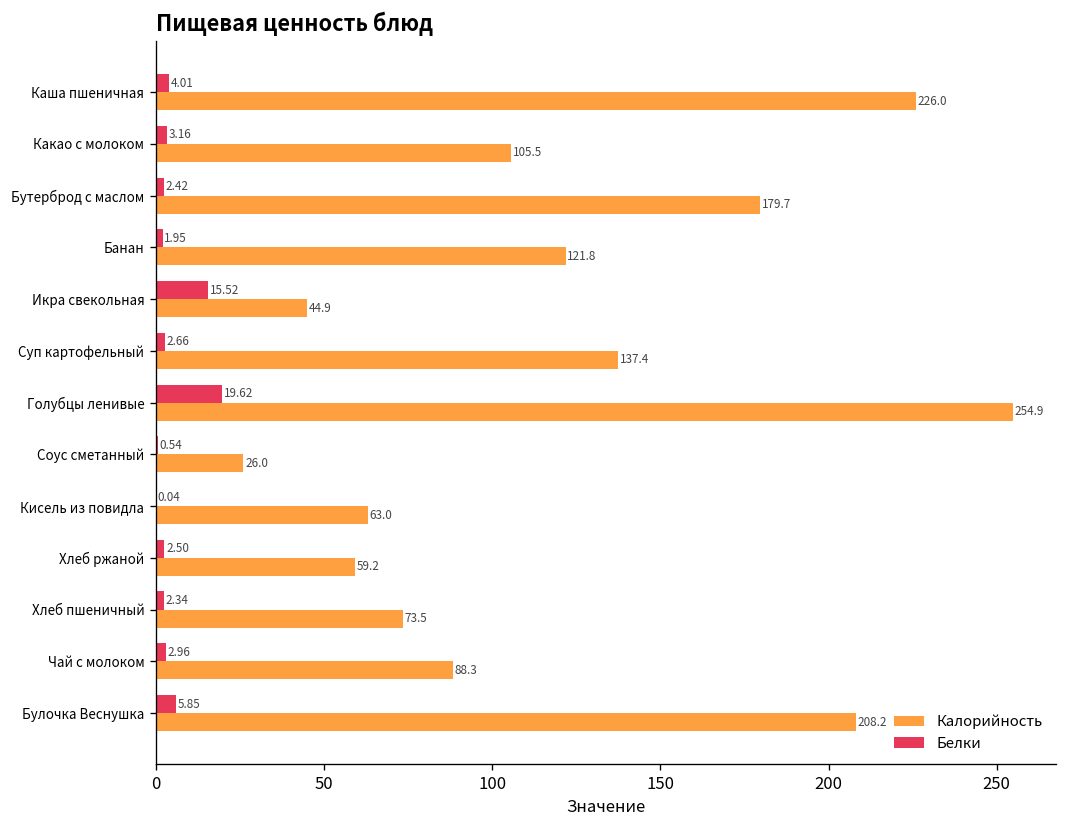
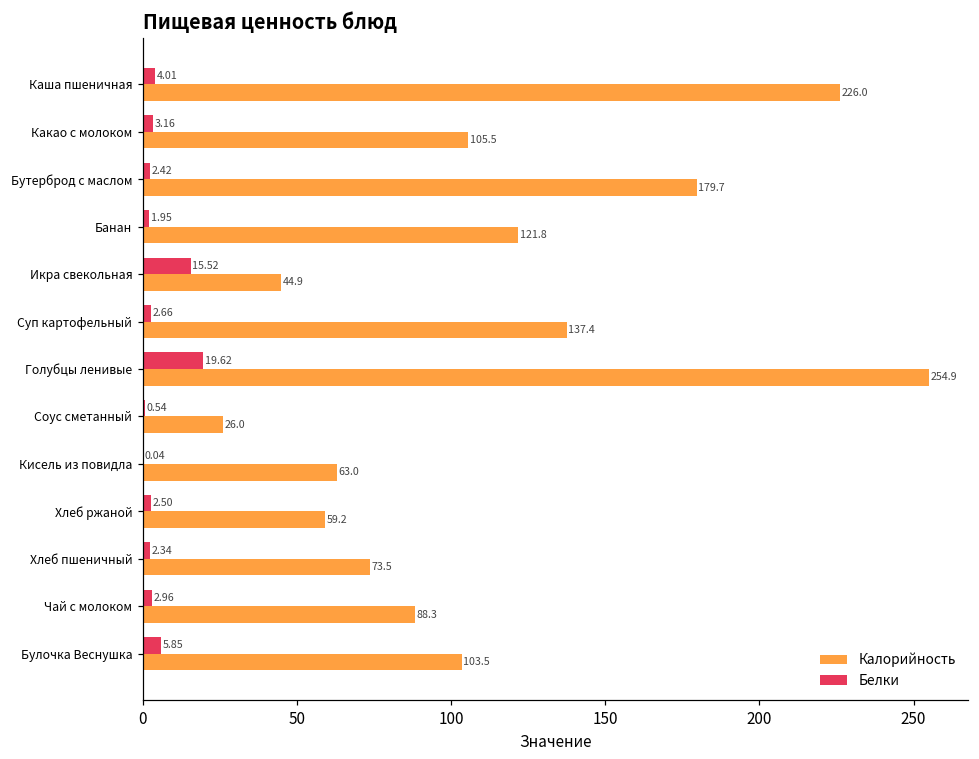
  {
    "Калорийность": {
      "Каша пшеничная": 226.0,
      "Какао с молоком": 105.5,
      "Бутерброд с маслом": 179.7,
      "Банан": 121.8,
      "Икра свекольная": 44.9,
      "Суп картофельный": 137.4,
      "Голубцы ленивые": 254.9,
      "Соус сметанный": 26.0,
      "Кисель из повидла": 63.0,
      "Хлеб ржаной": 59.2,
      "Хлеб пшеничный": 73.5,
      "Чай с молоком": 88.3,
-     "Булочка Веснушка": 208.2
+     "Булочка Веснушка": 103.5
    },
    "Белки": {
      "Каша пшеничная": 4.01,
      "Какао с молоком": 3.16,
      "Бутерброд с маслом": 2.42,
      "Банан": 1.95,
      "Икра свекольная": 15.52,
      "Суп картофельный": 2.66,
      "Голубцы ленивые": 19.62,
      "Соус сметанный": 0.54,
      "Кисель из повидла": 0.04,
      "Хлеб ржаной": 2.50,
      "Хлеб пшеничный": 2.34,
      "Чай с молоком": 2.96,
      "Булочка Веснушка": 5.85
    }
  }
